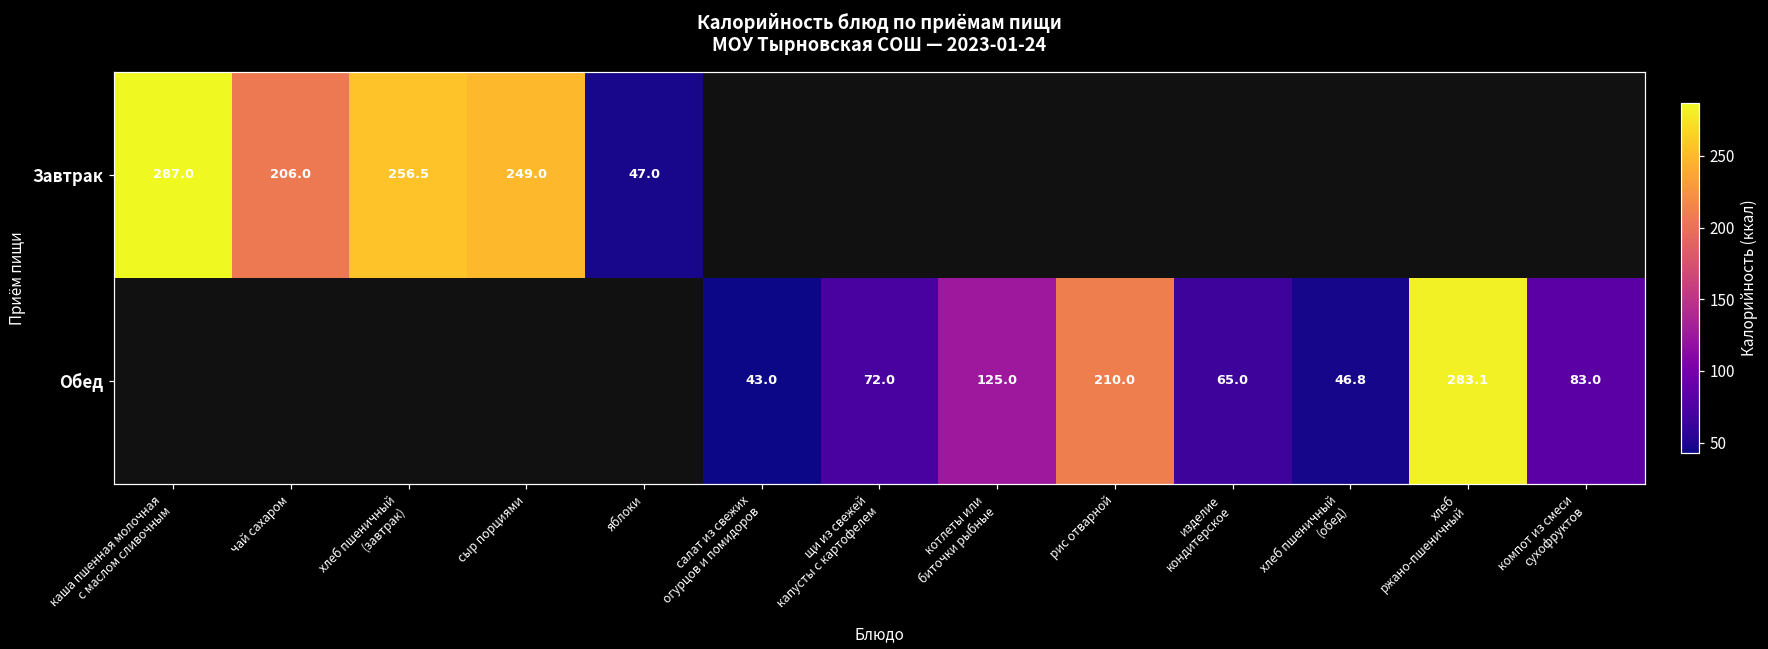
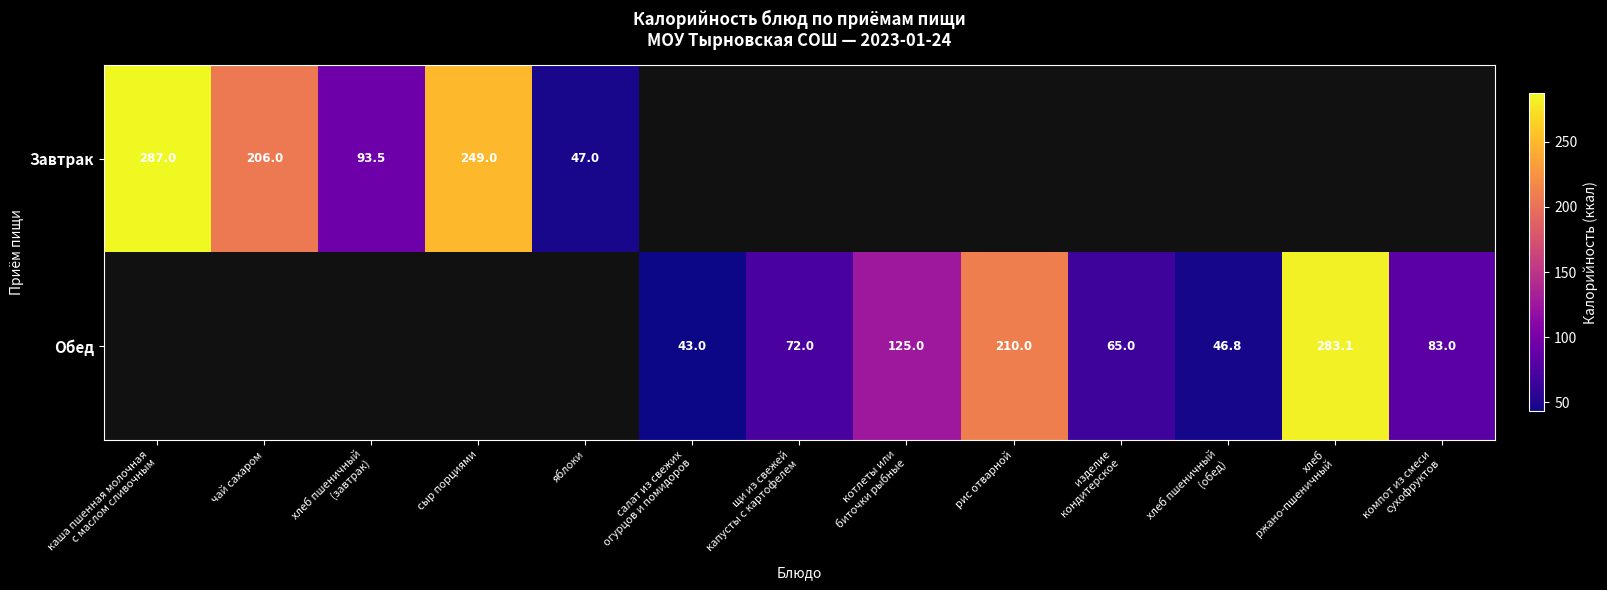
  {
    "Завтрак": {
      "каша пшенная молочная с маслом сливочным": 287.0,
      "чай сахаром": 206.0,
-     "хлеб пшеничный (завтрак)": 256.5,
+     "хлеб пшеничный (завтрак)": 93.5,
      "сыр порциями": 249.0,
      "яблоки": 47.0
    },
    "Обед": {
      "салат из свежих огурцов и помидоров": 43.0,
      "щи из свежей капусты с картофелем": 72.0,
      "котлеты или биточки рыбные": 125.0,
      "рис отварной": 210.0,
      "изделие кондитерское": 65.0,
      "хлеб пшеничный (обед)": 46.8,
      "хлеб ржано-пшеничный": 283.1,
      "компот из смеси сухофруктов": 83.0
    }
  }
